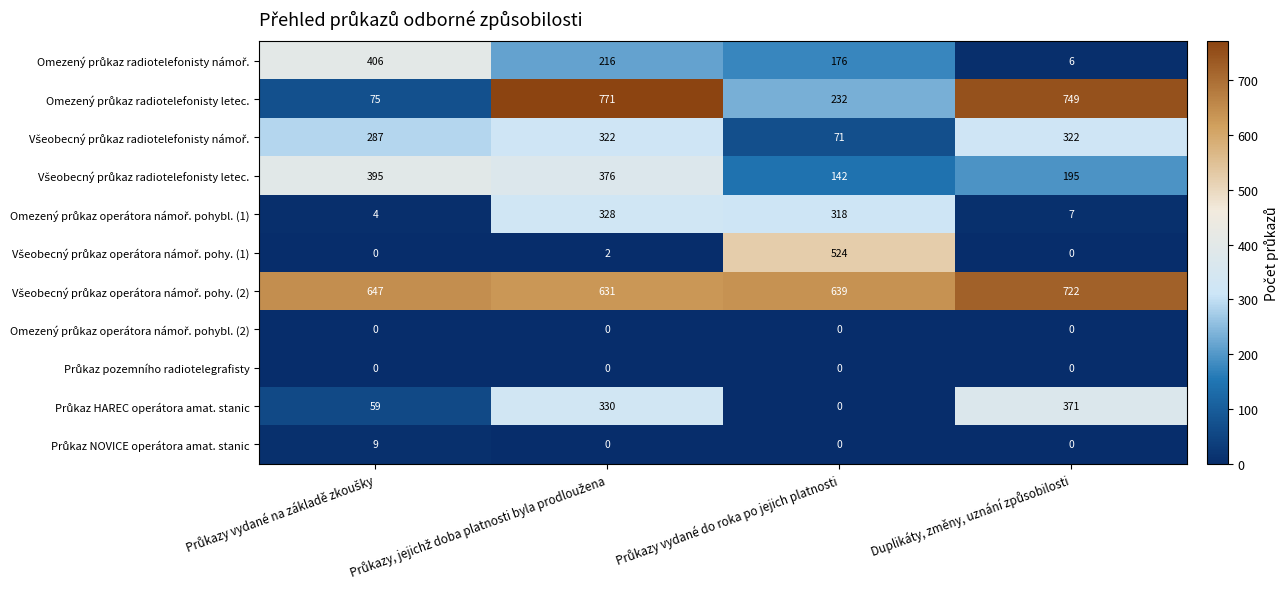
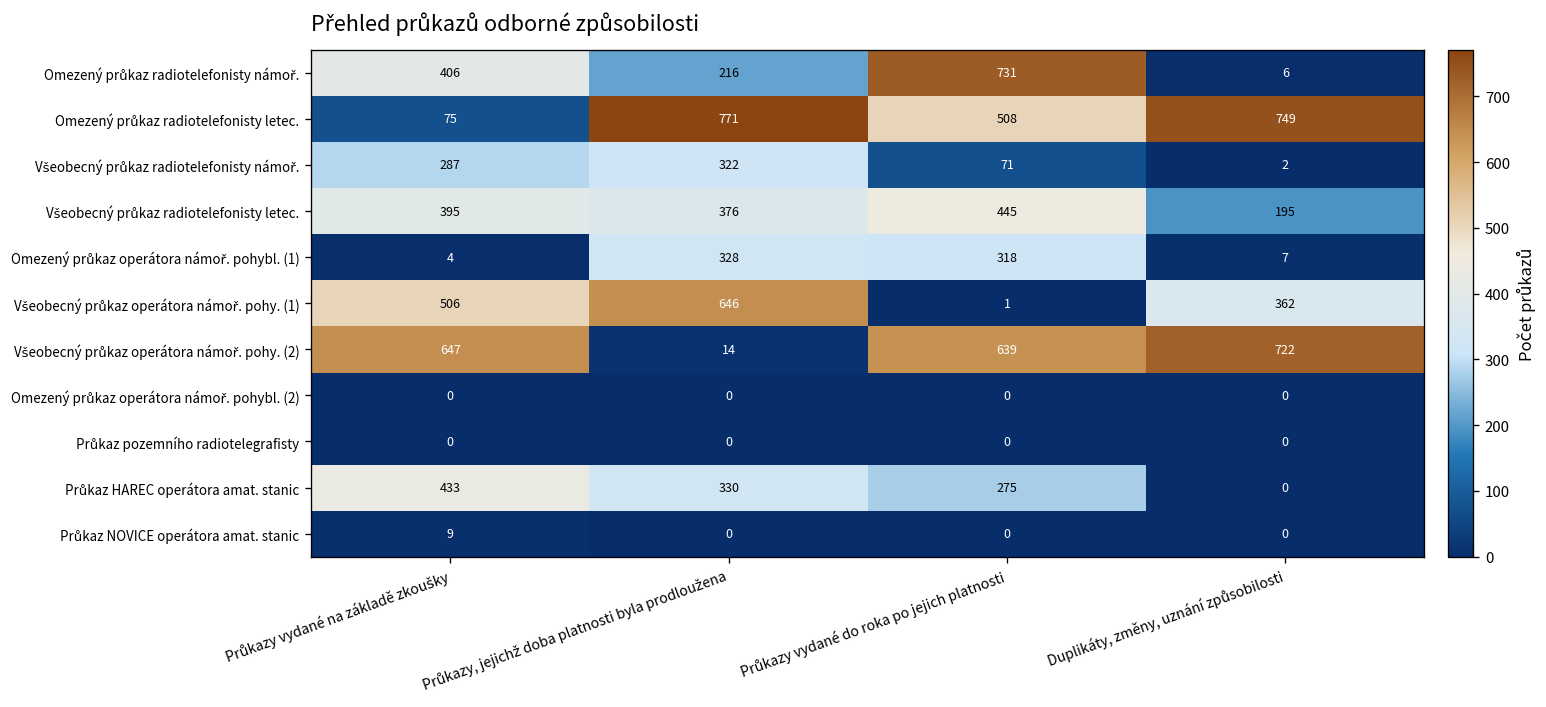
  {
    "Omezený průkaz radiotelefonisty námoř.": {
      "Průkazy vydané na základě zkoušky": 406,
      "Průkazy, jejichž doba platnosti byla prodloužena": 216,
-     "Průkazy vydané do roka po jejich platnosti": 176,
+     "Průkazy vydané do roka po jejich platnosti": 731,
      "Duplikáty, změny, uznání způsobilosti": 6
    },
    "Omezený průkaz radiotelefonisty letec.": {
      "Průkazy vydané na základě zkoušky": 75,
      "Průkazy, jejichž doba platnosti byla prodloužena": 771,
-     "Průkazy vydané do roka po jejich platnosti": 232,
+     "Průkazy vydané do roka po jejich platnosti": 508,
      "Duplikáty, změny, uznání způsobilosti": 749
    },
    "Všeobecný průkaz radiotelefonisty námoř.": {
      "Průkazy vydané na základě zkoušky": 287,
      "Průkazy, jejichž doba platnosti byla prodloužena": 322,
      "Průkazy vydané do roka po jejich platnosti": 71,
-     "Duplikáty, změny, uznání způsobilosti": 322
+     "Duplikáty, změny, uznání způsobilosti": 2
    },
    "Všeobecný průkaz radiotelefonisty letec.": {
      "Průkazy vydané na základě zkoušky": 395,
      "Průkazy, jejichž doba platnosti byla prodloužena": 376,
-     "Průkazy vydané do roka po jejich platnosti": 142,
+     "Průkazy vydané do roka po jejich platnosti": 445,
      "Duplikáty, změny, uznání způsobilosti": 195
    },
    "Omezený průkaz operátora námoř. pohybl. (1)": {
      "Průkazy vydané na základě zkoušky": 4,
      "Průkazy, jejichž doba platnosti byla prodloužena": 328,
      "Průkazy vydané do roka po jejich platnosti": 318,
      "Duplikáty, změny, uznání způsobilosti": 7
    },
    "Všeobecný průkaz operátora námoř. pohy. (1)": {
-     "Průkazy vydané na základě zkoušky": 0,
-     "Průkazy, jejichž doba platnosti byla prodloužena": 2,
-     "Průkazy vydané do roka po jejich platnosti": 524,
-     "Duplikáty, změny, uznání způsobilosti": 0
+     "Průkazy vydané na základě zkoušky": 506,
+     "Průkazy, jejichž doba platnosti byla prodloužena": 646,
+     "Průkazy vydané do roka po jejich platnosti": 1,
+     "Duplikáty, změny, uznání způsobilosti": 362
    },
    "Všeobecný průkaz operátora námoř. pohy. (2)": {
      "Průkazy vydané na základě zkoušky": 647,
-     "Průkazy, jejichž doba platnosti byla prodloužena": 631,
+     "Průkazy, jejichž doba platnosti byla prodloužena": 14,
      "Průkazy vydané do roka po jejich platnosti": 639,
      "Duplikáty, změny, uznání způsobilosti": 722
    },
    "Omezený průkaz operátora námoř. pohybl. (2)": {
      "Průkazy vydané na základě zkoušky": 0,
      "Průkazy, jejichž doba platnosti byla prodloužena": 0,
      "Průkazy vydané do roka po jejich platnosti": 0,
      "Duplikáty, změny, uznání způsobilosti": 0
    },
    "Průkaz pozemního radiotelegrafisty": {
      "Průkazy vydané na základě zkoušky": 0,
      "Průkazy, jejichž doba platnosti byla prodloužena": 0,
      "Průkazy vydané do roka po jejich platnosti": 0,
      "Duplikáty, změny, uznání způsobilosti": 0
    },
    "Průkaz HAREC operátora amat. stanic": {
-     "Průkazy vydané na základě zkoušky": 59,
+     "Průkazy vydané na základě zkoušky": 433,
      "Průkazy, jejichž doba platnosti byla prodloužena": 330,
-     "Průkazy vydané do roka po jejich platnosti": 0,
-     "Duplikáty, změny, uznání způsobilosti": 371
+     "Průkazy vydané do roka po jejich platnosti": 275,
+     "Duplikáty, změny, uznání způsobilosti": 0
    },
    "Průkaz NOVICE operátora amat. stanic": {
      "Průkazy vydané na základě zkoušky": 9,
      "Průkazy, jejichž doba platnosti byla prodloužena": 0,
      "Průkazy vydané do roka po jejich platnosti": 0,
      "Duplikáty, změny, uznání způsobilosti": 0
    }
  }
